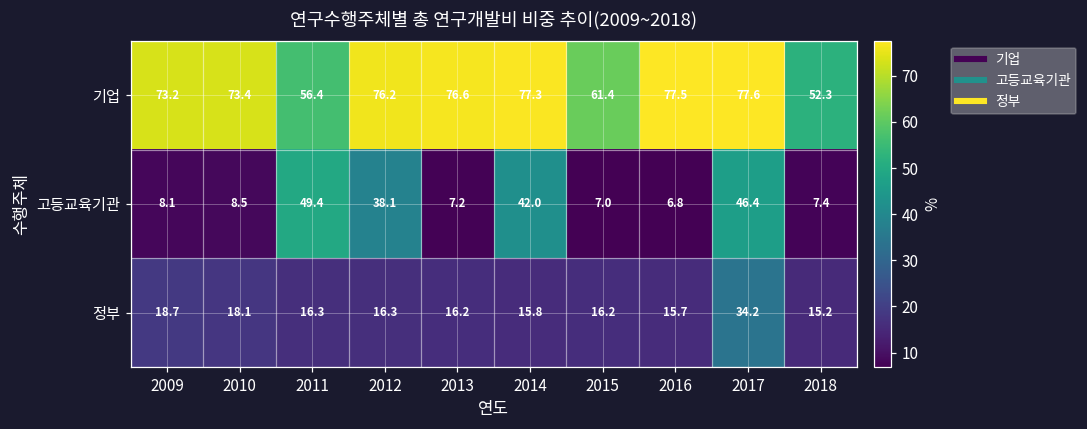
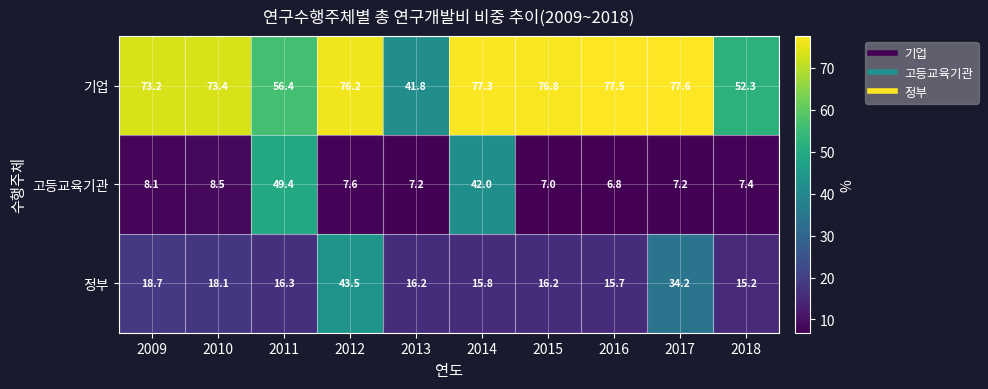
  {
    "기업": {
      "2009": 73.2,
      "2010": 73.4,
      "2011": 56.4,
      "2012": 76.2,
-     "2013": 76.6,
+     "2013": 41.8,
      "2014": 77.3,
-     "2015": 61.4,
+     "2015": 76.8,
      "2016": 77.5,
      "2017": 77.6,
      "2018": 52.3
    },
    "고등교육기관": {
      "2009": 8.1,
      "2010": 8.5,
      "2011": 49.4,
-     "2012": 38.1,
+     "2012": 7.6,
      "2013": 7.2,
      "2014": 42.0,
      "2015": 7.0,
      "2016": 6.8,
-     "2017": 46.4,
+     "2017": 7.2,
      "2018": 7.4
    },
    "정부": {
      "2009": 18.7,
      "2010": 18.1,
      "2011": 16.3,
-     "2012": 16.3,
+     "2012": 43.5,
      "2013": 16.2,
      "2014": 15.8,
      "2015": 16.2,
      "2016": 15.7,
      "2017": 34.2,
      "2018": 15.2
    }
  }
